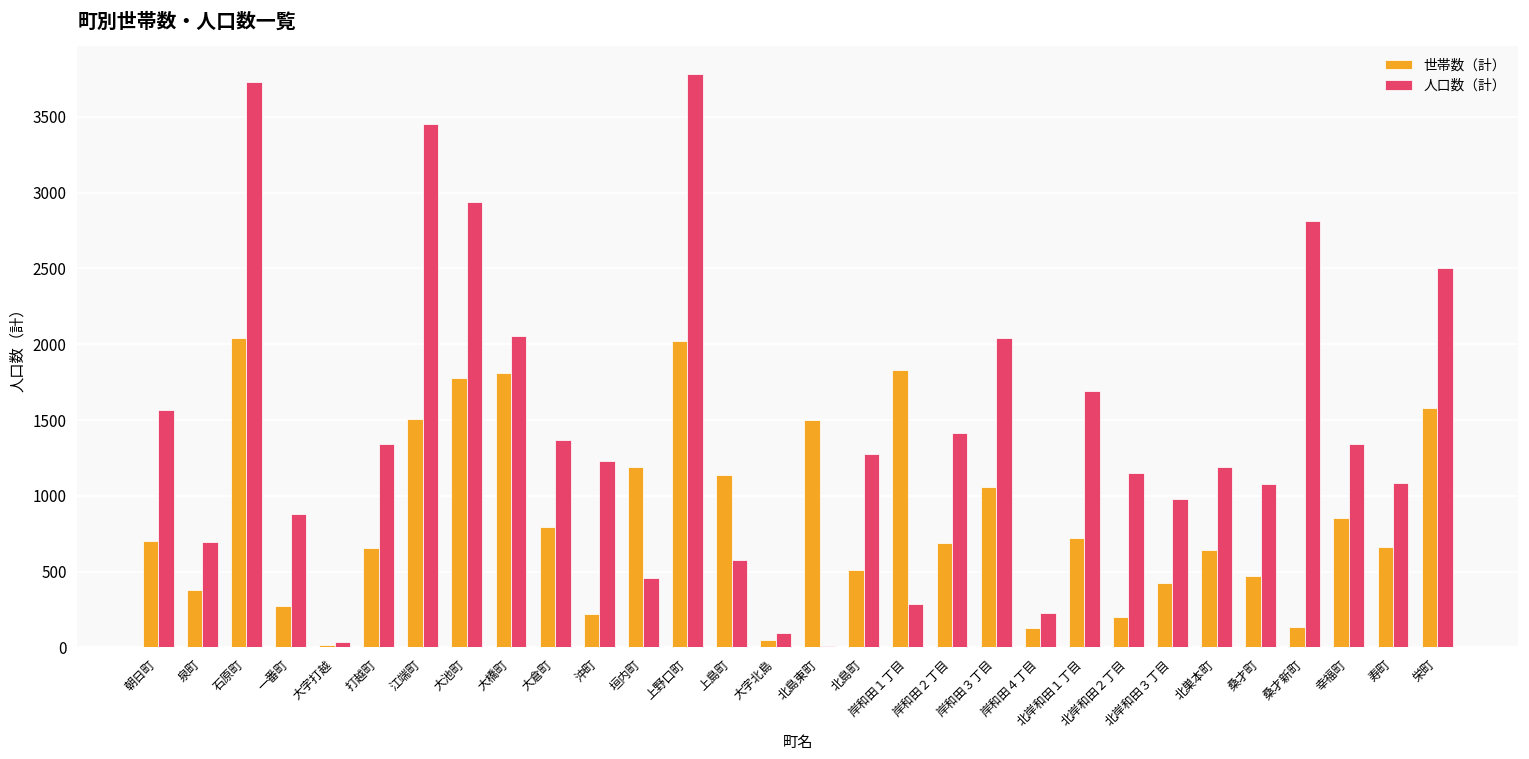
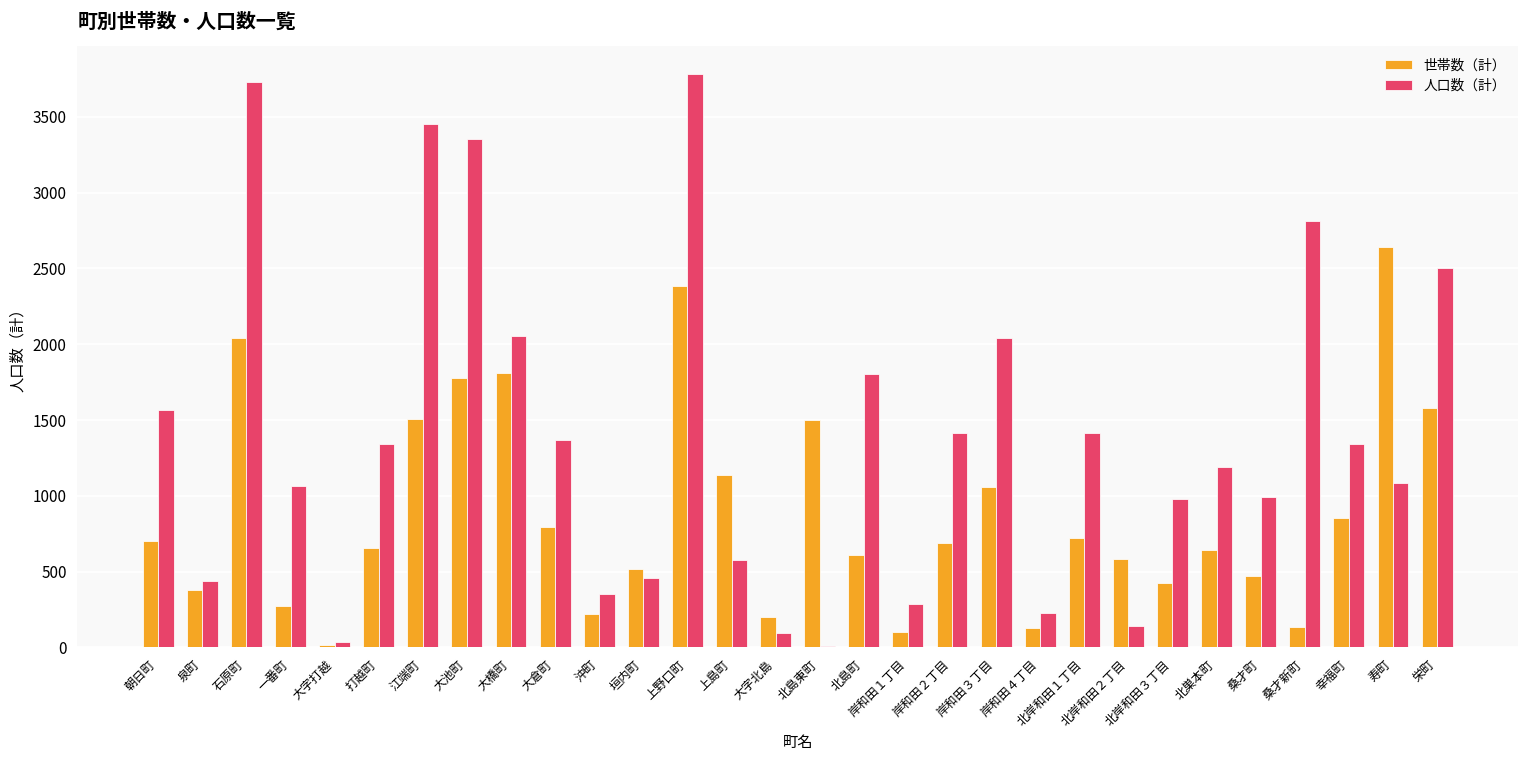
  {
    "世帯数（計）": {
      "朝日町": 710,
      "泉町": 380,
      "石原町": 2040,
      "一番町": 280,
      "打越町": 650,
      "江端町": 1510,
      "大池町": 1780,
      "大橋町": 1810,
      "大倉町": 800,
      "沖町": 220,
-     "垣内町": 1190,
-     "上野口町": 2020,
+     "垣内町": 520,
+     "上野口町": 2390,
      "上島町": 1140,
-     "大字北島": 50,
+     "大字北島": 200,
      "北島東町": 1500,
-     "北島町": 510,
-     "岸和田１丁目": 1830,
+     "北島町": 610,
+     "岸和田１丁目": 100,
      "岸和田２丁目": 690,
      "岸和田３丁目": 1060,
      "岸和田４丁目": 130,
      "北岸和田１丁目": 720,
-     "北岸和田２丁目": 200,
+     "北岸和田２丁目": 580,
      "北岸和田３丁目": 430,
      "北巣本町": 640,
      "桑才町": 470,
      "桑才新町": 130,
      "幸福町": 860,
-     "寿町": 660,
+     "寿町": 2640,
      "栄町": 1580
    },
    "人口数（計）": {
      "朝日町": 1570,
-     "泉町": 690,
+     "泉町": 440,
      "石原町": 3730,
-     "一番町": 880,
+     "一番町": 1070,
      "大字打越": 40,
      "打越町": 1340,
      "江端町": 3460,
-     "大池町": 2940,
+     "大池町": 3350,
      "大橋町": 2050,
      "大倉町": 1370,
-     "沖町": 1230,
+     "沖町": 350,
      "垣内町": 460,
      "上野口町": 3780,
      "上島町": 580,
      "大字北島": 100,
-     "北島町": 1280,
+     "北島町": 1810,
      "岸和田１丁目": 290,
      "岸和田２丁目": 1410,
      "岸和田３丁目": 2040,
      "岸和田４丁目": 230,
-     "北岸和田１丁目": 1690,
-     "北岸和田２丁目": 1150,
+     "北岸和田１丁目": 1420,
+     "北岸和田２丁目": 140,
      "北岸和田３丁目": 980,
      "北巣本町": 1190,
-     "桑才町": 1080,
+     "桑才町": 1000,
      "桑才新町": 2810,
      "幸福町": 1340,
      "寿町": 1080,
      "栄町": 2500
    }
  }
